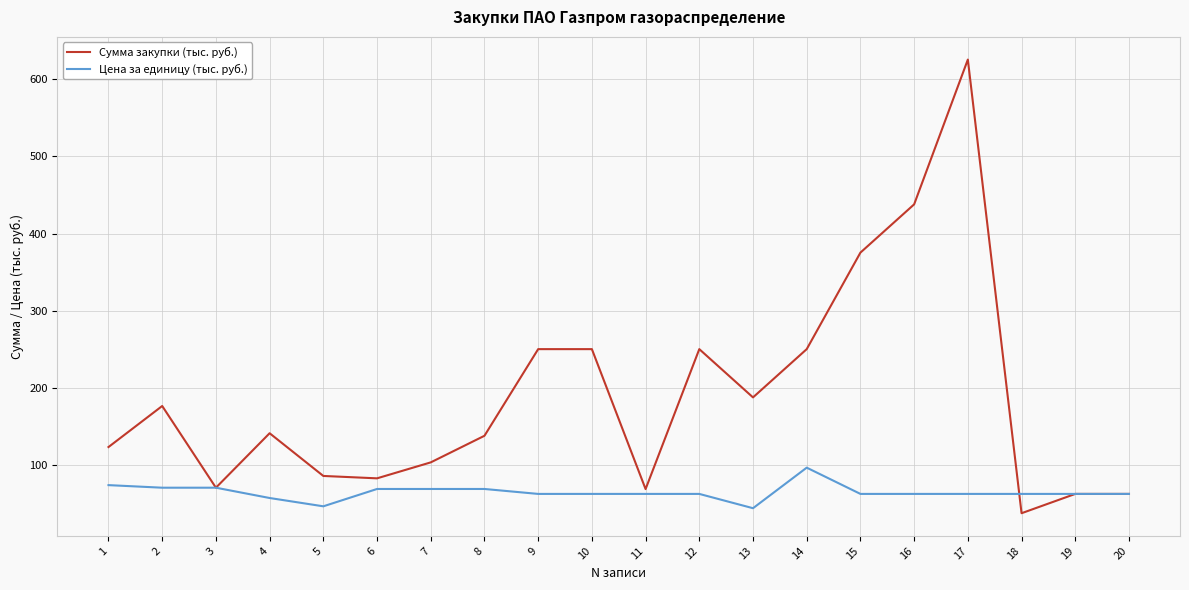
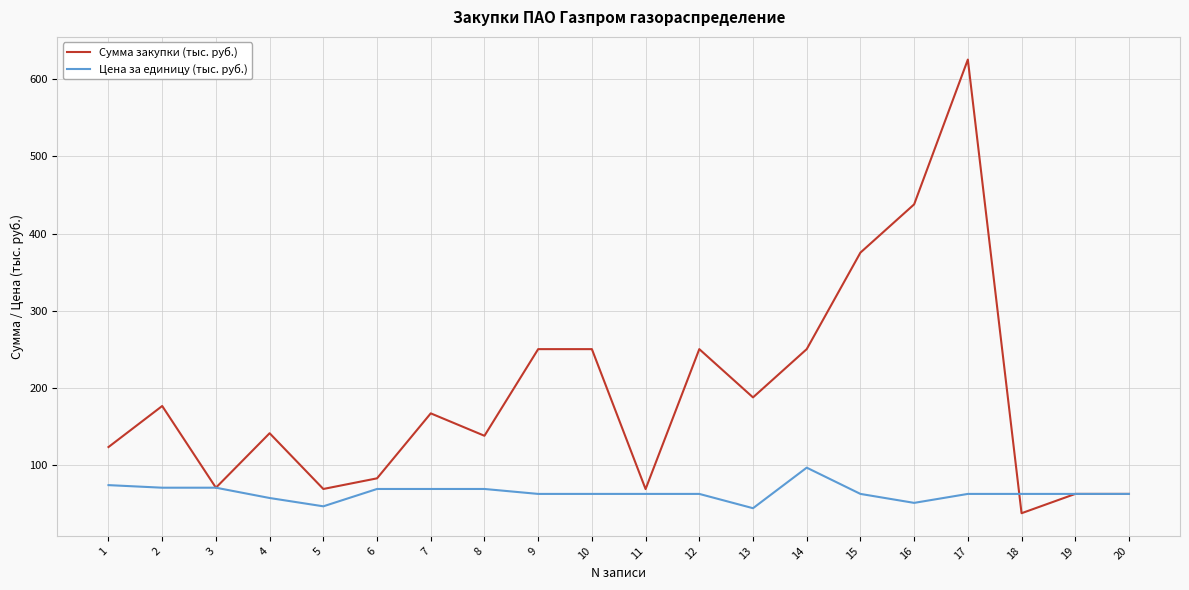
  {
    "Сумма закупки (тыс. руб.)": {
      "1": 120,
      "2": 180,
      "4": 140,
-     "5": 90,
+     "5": 70,
      "6": 80,
-     "7": 100,
+     "7": 170,
      "8": 140,
      "9": 250,
      "10": 250,
      "11": 70,
      "12": 250,
      "13": 190,
      "14": 250,
      "15": 380,
      "16": 440,
      "17": 630,
      "18": 40
    },
    "Цена за единицу (тыс. руб.)": {
      "1": 70,
      "2": 70,
      "4": 60,
      "5": 50,
      "6": 70,
      "7": 70,
      "8": 70,
      "9": 60,
      "10": 60,
      "11": 60,
      "12": 60,
      "13": 40,
      "14": 100,
      "15": 60,
-     "16": 60,
+     "16": 50,
      "17": 60,
      "18": 60
    }
  }
